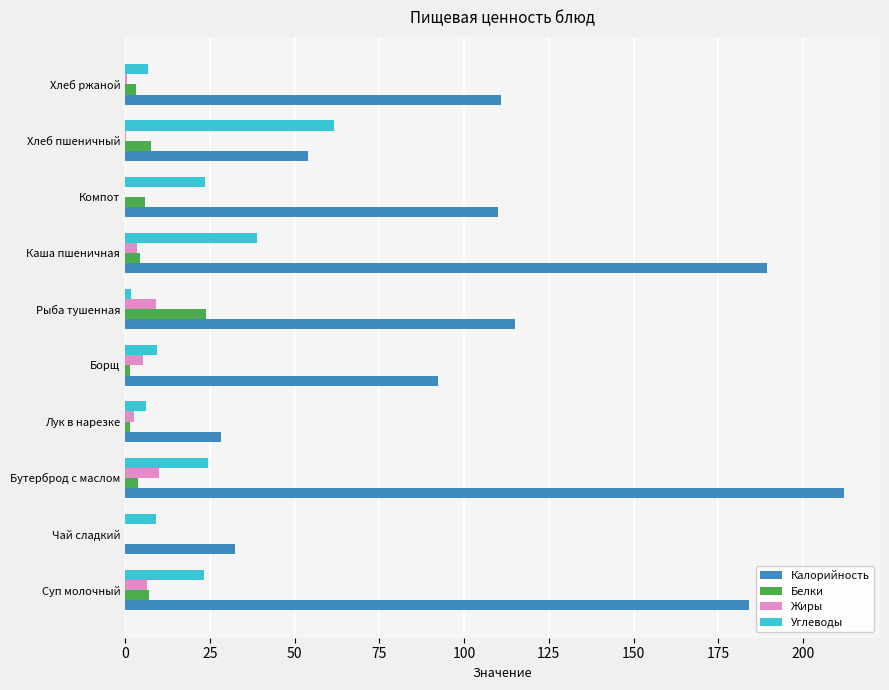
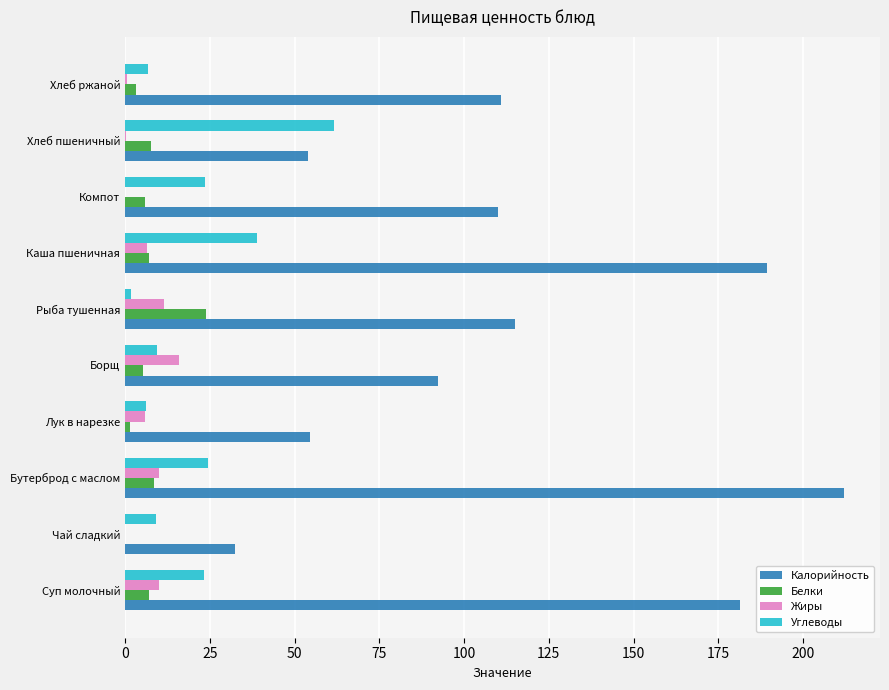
  {
    "Калорийность": {
      "Хлеб ржаной": 111,
      "Хлеб пшеничный": 54,
      "Компот": 110,
      "Каша пшеничная": 189,
      "Рыба тушенная": 115,
      "Борщ": 92,
-     "Лук в нарезке": 28,
+     "Лук в нарезке": 55,
      "Бутерброд с маслом": 212,
      "Чай сладкий": 32,
-     "Суп молочный": 184
+     "Суп молочный": 182
    },
    "Белки": {
      "Хлеб ржаной": 3,
      "Хлеб пшеничный": 8,
      "Компот": 6,
-     "Каша пшеничная": 5,
+     "Каша пшеничная": 7,
      "Рыба тушенная": 24,
-     "Борщ": 2,
+     "Борщ": 5,
      "Лук в нарезке": 1,
-     "Бутерброд с маслом": 4,
+     "Бутерброд с маслом": 8,
      "Чай сладкий": 0,
      "Суп молочный": 7
    },
    "Жиры": {
-     "Каша пшеничная": 4,
-     "Рыба тушенная": 9,
-     "Борщ": 5,
-     "Лук в нарезке": 3,
+     "Каша пшеничная": 6,
+     "Рыба тушенная": 12,
+     "Борщ": 16,
+     "Лук в нарезке": 6,
      "Бутерброд с маслом": 10,
      "Чай сладкий": 0,
-     "Суп молочный": 7
+     "Суп молочный": 10
    },
    "Углеводы": {
      "Хлеб ржаной": 7,
      "Хлеб пшеничный": 62,
      "Компот": 24,
      "Каша пшеничная": 39,
      "Рыба тушенная": 2,
      "Борщ": 9,
      "Лук в нарезке": 6,
      "Бутерброд с маслом": 24,
      "Чай сладкий": 9,
      "Суп молочный": 23
    }
  }
